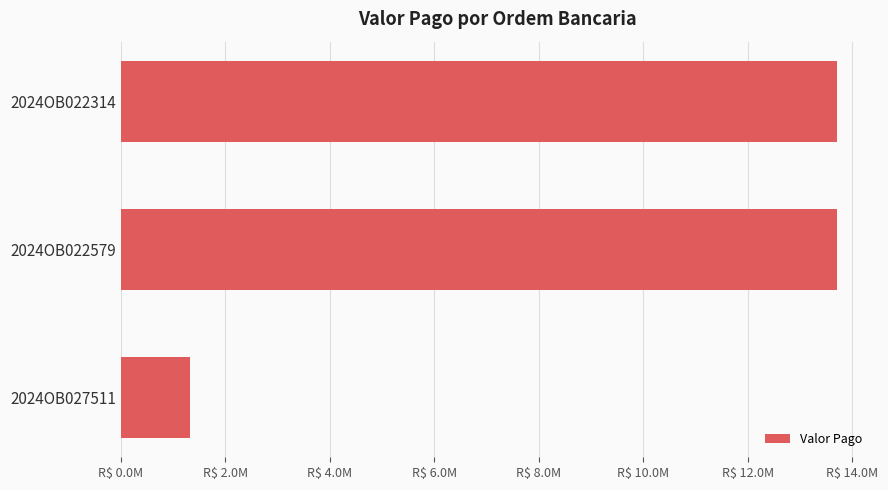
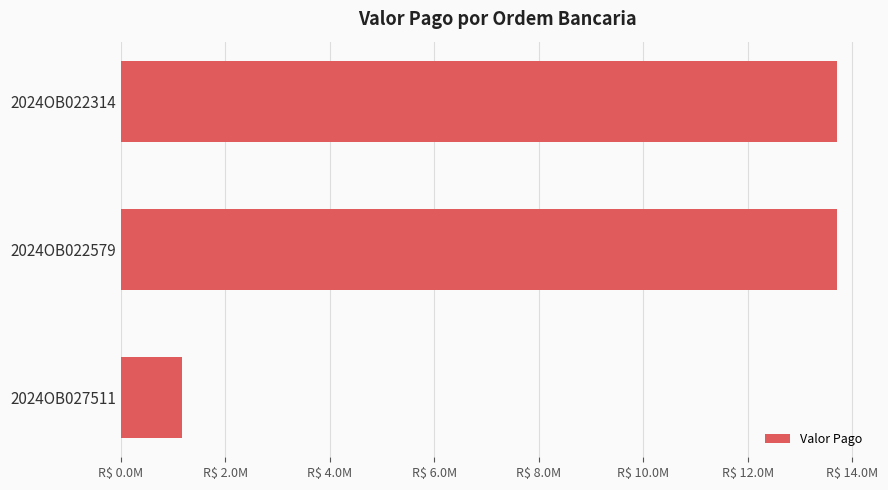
  {
    "2024OB022314": "R$ 13700000",
    "2024OB022579": "R$ 13700000",
-   "2024OB027511": "R$ 1300000"
+   "2024OB027511": "R$ 1200000"
  }
